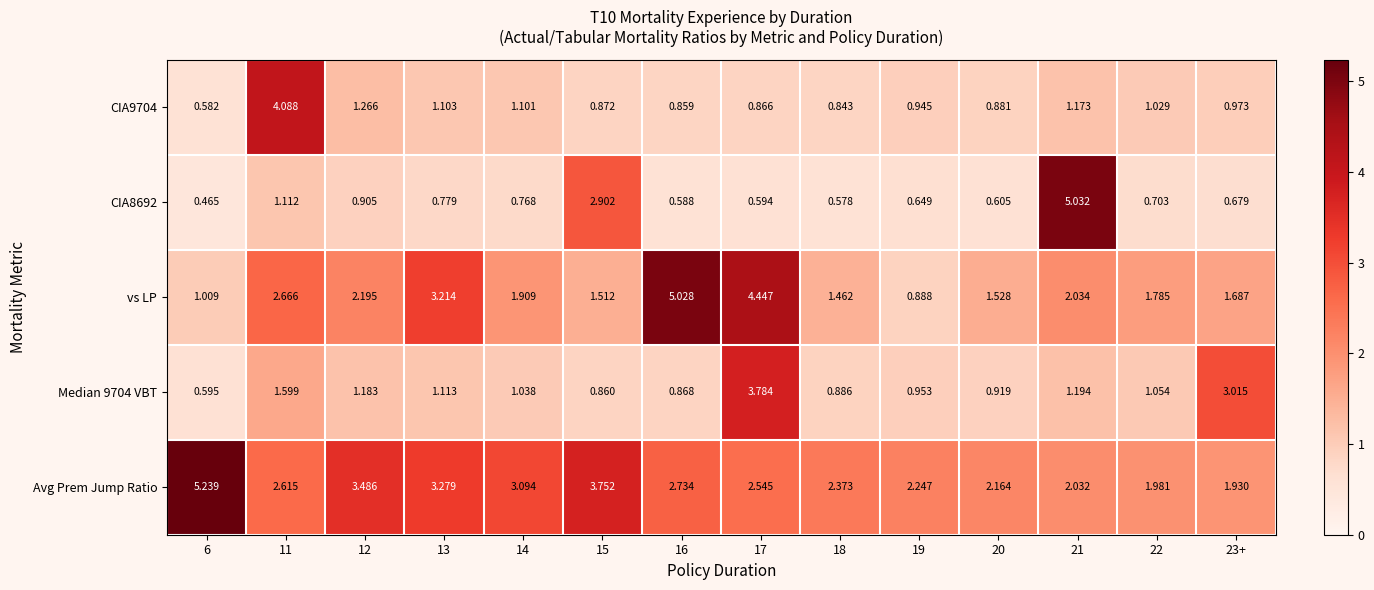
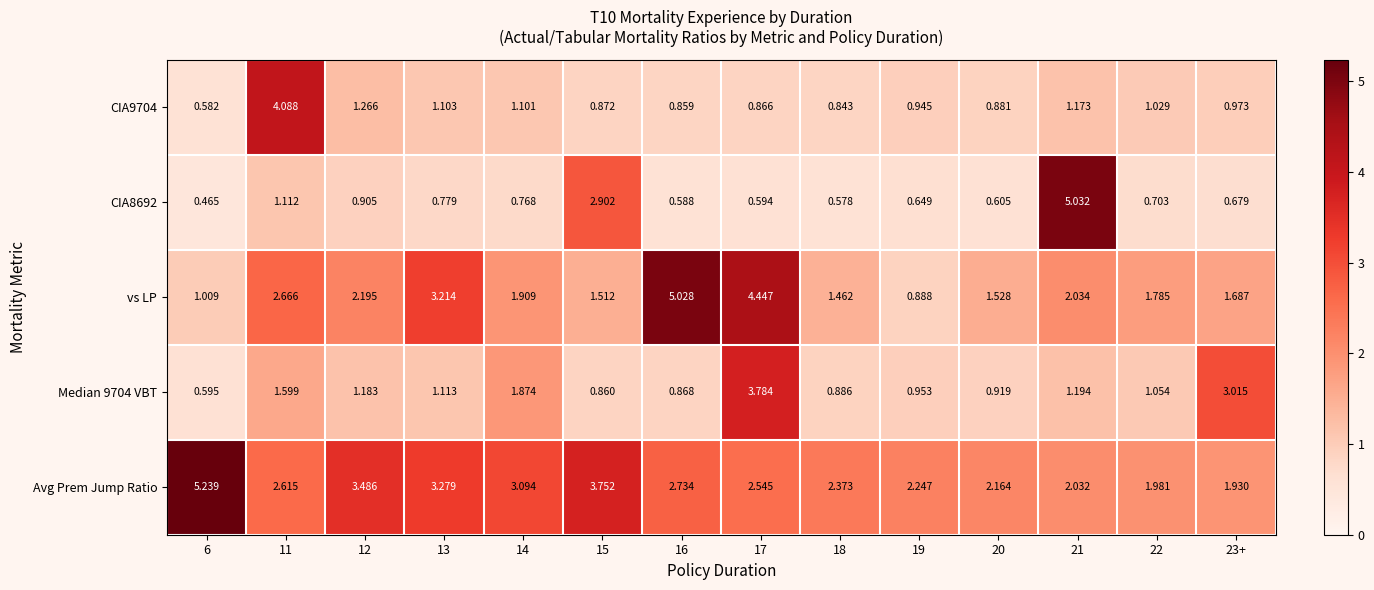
  {
    "CIA9704": {
      "6": 0.582,
      "11": 4.088,
      "12": 1.266,
      "13": 1.103,
      "14": 1.101,
      "15": 0.872,
      "16": 0.859,
      "17": 0.866,
      "18": 0.843,
      "19": 0.945,
      "20": 0.881,
      "21": 1.173,
      "22": 1.029,
      "23+": 0.973
    },
    "CIA8692": {
      "6": 0.465,
      "11": 1.112,
      "12": 0.905,
      "13": 0.779,
      "14": 0.768,
      "15": 2.902,
      "16": 0.588,
      "17": 0.594,
      "18": 0.578,
      "19": 0.649,
      "20": 0.605,
      "21": 5.032,
      "22": 0.703,
      "23+": 0.679
    },
    "vs LP": {
      "6": 1.009,
      "11": 2.666,
      "12": 2.195,
      "13": 3.214,
      "14": 1.909,
      "15": 1.512,
      "16": 5.028,
      "17": 4.447,
      "18": 1.462,
      "19": 0.888,
      "20": 1.528,
      "21": 2.034,
      "22": 1.785,
      "23+": 1.687
    },
    "Median 9704 VBT": {
      "6": 0.595,
      "11": 1.599,
      "12": 1.183,
      "13": 1.113,
-     "14": 1.038,
+     "14": 1.874,
      "15": 0.860,
      "16": 0.868,
      "17": 3.784,
      "18": 0.886,
      "19": 0.953,
      "20": 0.919,
      "21": 1.194,
      "22": 1.054,
      "23+": 3.015
    },
    "Avg Prem Jump Ratio": {
      "6": 5.239,
      "11": 2.615,
      "12": 3.486,
      "13": 3.279,
      "14": 3.094,
      "15": 3.752,
      "16": 2.734,
      "17": 2.545,
      "18": 2.373,
      "19": 2.247,
      "20": 2.164,
      "21": 2.032,
      "22": 1.981,
      "23+": 1.930
    }
  }
